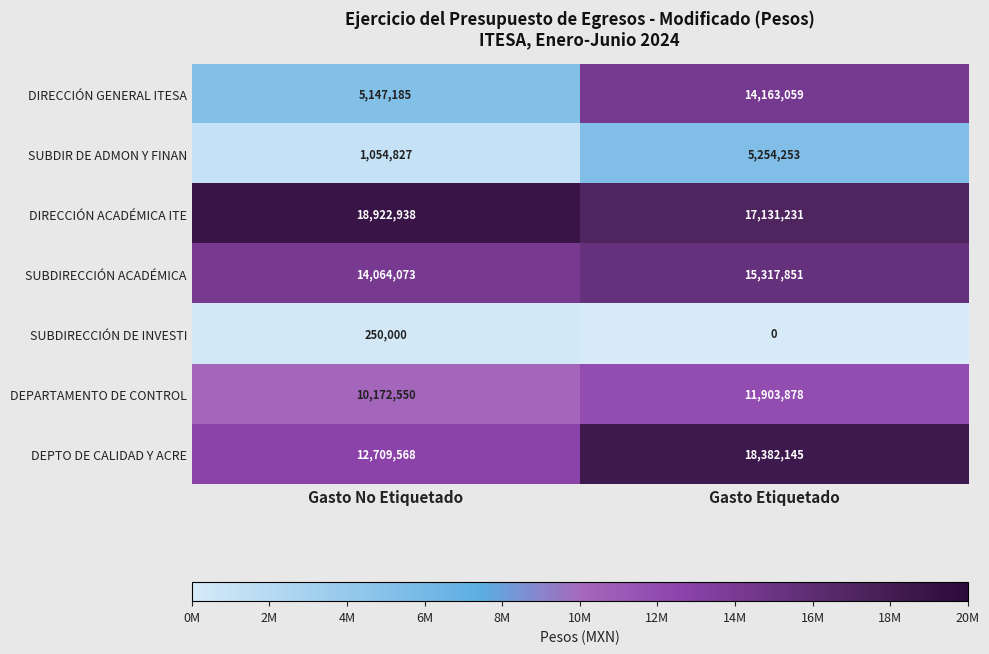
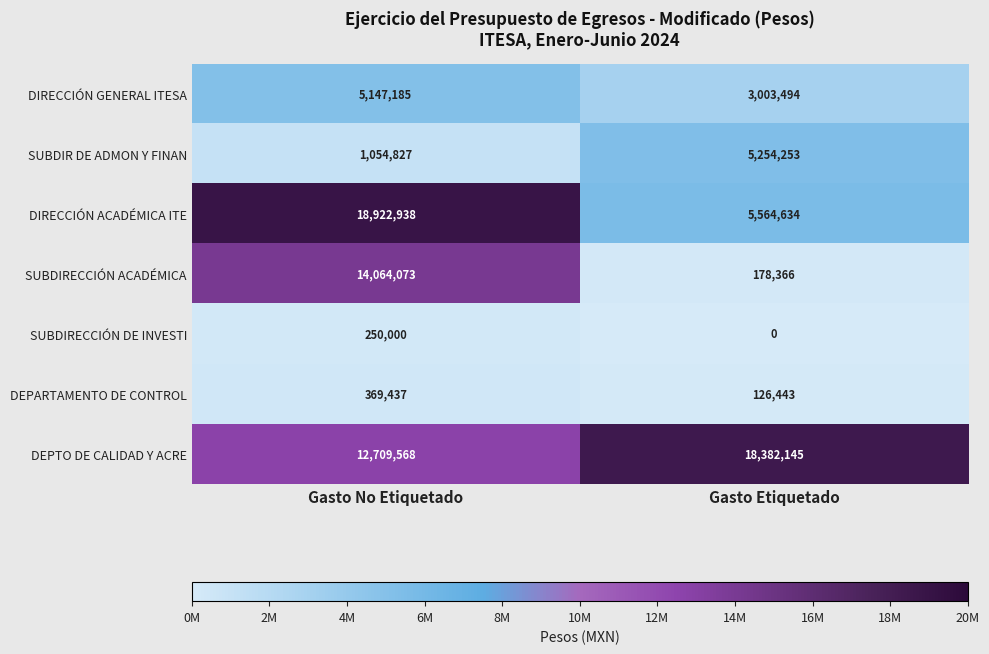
  {
    "DIRECCIÓN GENERAL ITESA": {
      "Gasto No Etiquetado": "5,147,185",
-     "Gasto Etiquetado": "14,163,059"
+     "Gasto Etiquetado": "3,003,494"
    },
    "SUBDIR DE ADMON Y FINAN": {
      "Gasto No Etiquetado": "1,054,827",
      "Gasto Etiquetado": "5,254,253"
    },
    "DIRECCIÓN ACADÉMICA ITE": {
      "Gasto No Etiquetado": "18,922,938",
-     "Gasto Etiquetado": "17,131,231"
+     "Gasto Etiquetado": "5,564,634"
    },
    "SUBDIRECCIÓN ACADÉMICA": {
      "Gasto No Etiquetado": "14,064,073",
-     "Gasto Etiquetado": "15,317,851"
+     "Gasto Etiquetado": "178,366"
    },
    "SUBDIRECCIÓN DE INVESTI": {
      "Gasto No Etiquetado": "250,000",
      "Gasto Etiquetado": "0"
    },
    "DEPARTAMENTO DE CONTROL": {
-     "Gasto No Etiquetado": "10,172,550",
-     "Gasto Etiquetado": "11,903,878"
+     "Gasto No Etiquetado": "369,437",
+     "Gasto Etiquetado": "126,443"
    },
    "DEPTO DE CALIDAD Y ACRE": {
      "Gasto No Etiquetado": "12,709,568",
      "Gasto Etiquetado": "18,382,145"
    }
  }
